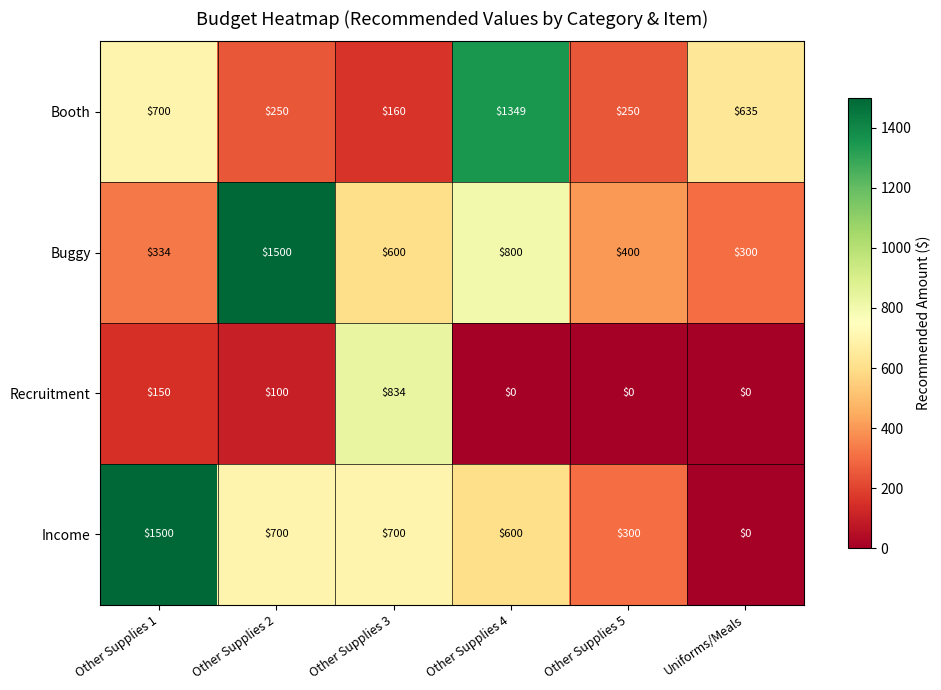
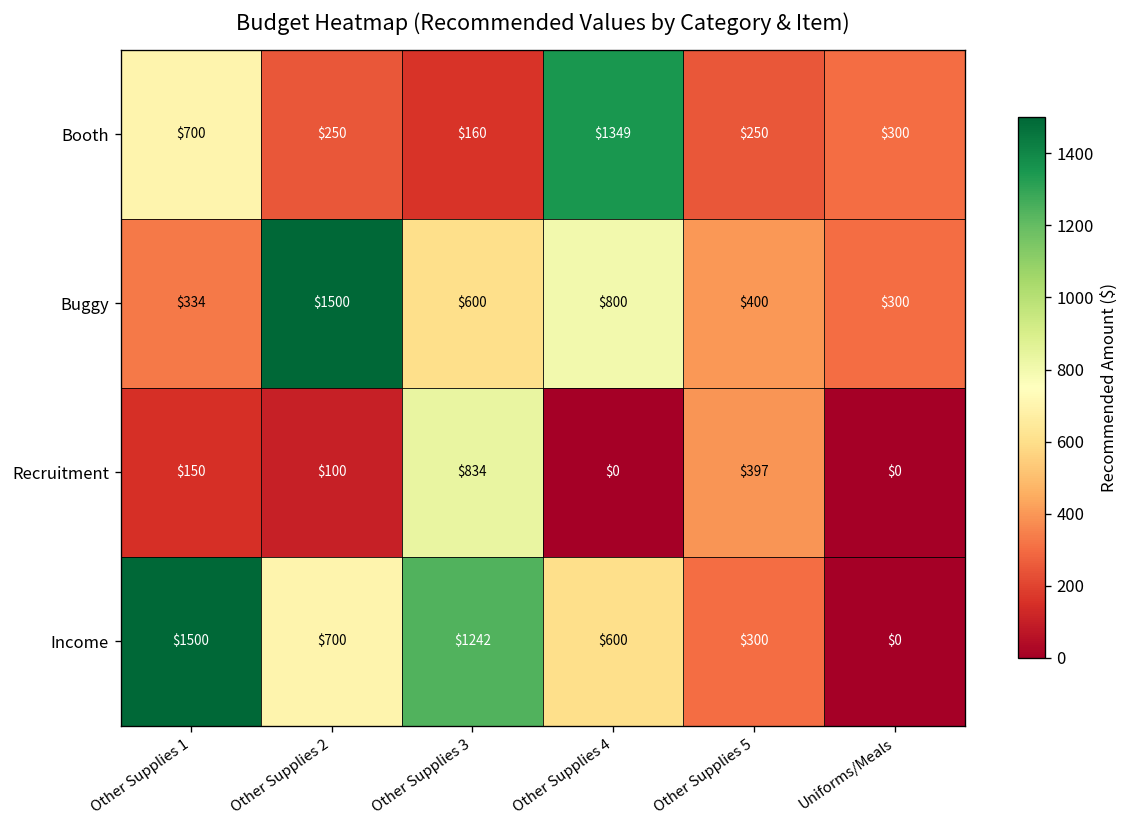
  {
    "Booth": {
      "Other Supplies 1": "$700",
      "Other Supplies 2": "$250",
      "Other Supplies 3": "$160",
      "Other Supplies 4": "$1349",
      "Other Supplies 5": "$250",
-     "Uniforms/Meals": "$635"
+     "Uniforms/Meals": "$300"
    },
    "Buggy": {
      "Other Supplies 1": "$334",
      "Other Supplies 2": "$1500",
      "Other Supplies 3": "$600",
      "Other Supplies 4": "$800",
      "Other Supplies 5": "$400",
      "Uniforms/Meals": "$300"
    },
    "Recruitment": {
      "Other Supplies 1": "$150",
      "Other Supplies 2": "$100",
      "Other Supplies 3": "$834",
      "Other Supplies 4": "$0",
-     "Other Supplies 5": "$0",
+     "Other Supplies 5": "$397",
      "Uniforms/Meals": "$0"
    },
    "Income": {
      "Other Supplies 1": "$1500",
      "Other Supplies 2": "$700",
-     "Other Supplies 3": "$700",
+     "Other Supplies 3": "$1242",
      "Other Supplies 4": "$600",
      "Other Supplies 5": "$300",
      "Uniforms/Meals": "$0"
    }
  }
